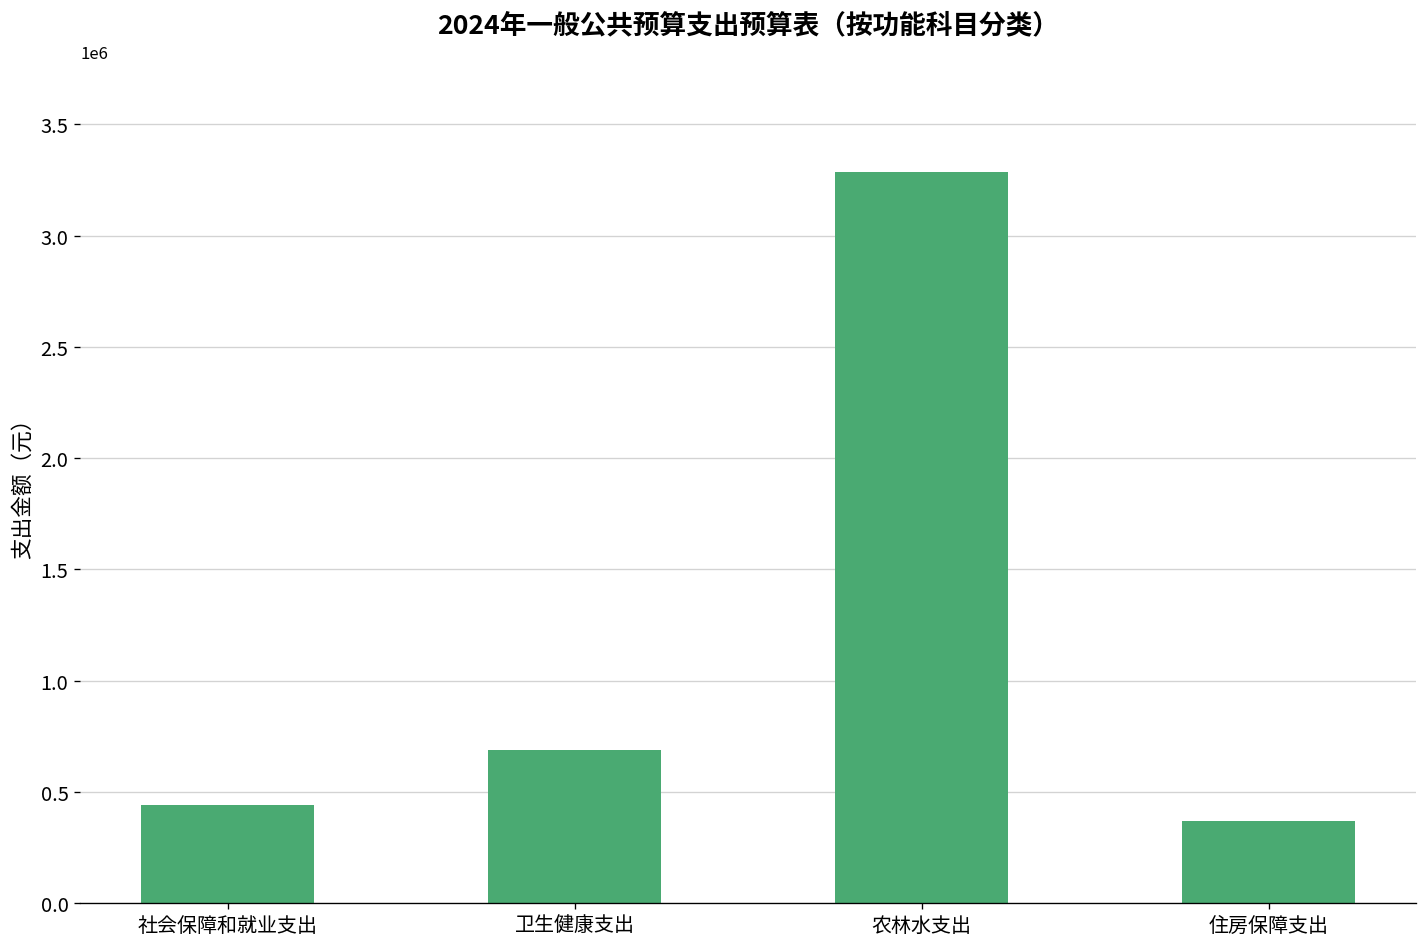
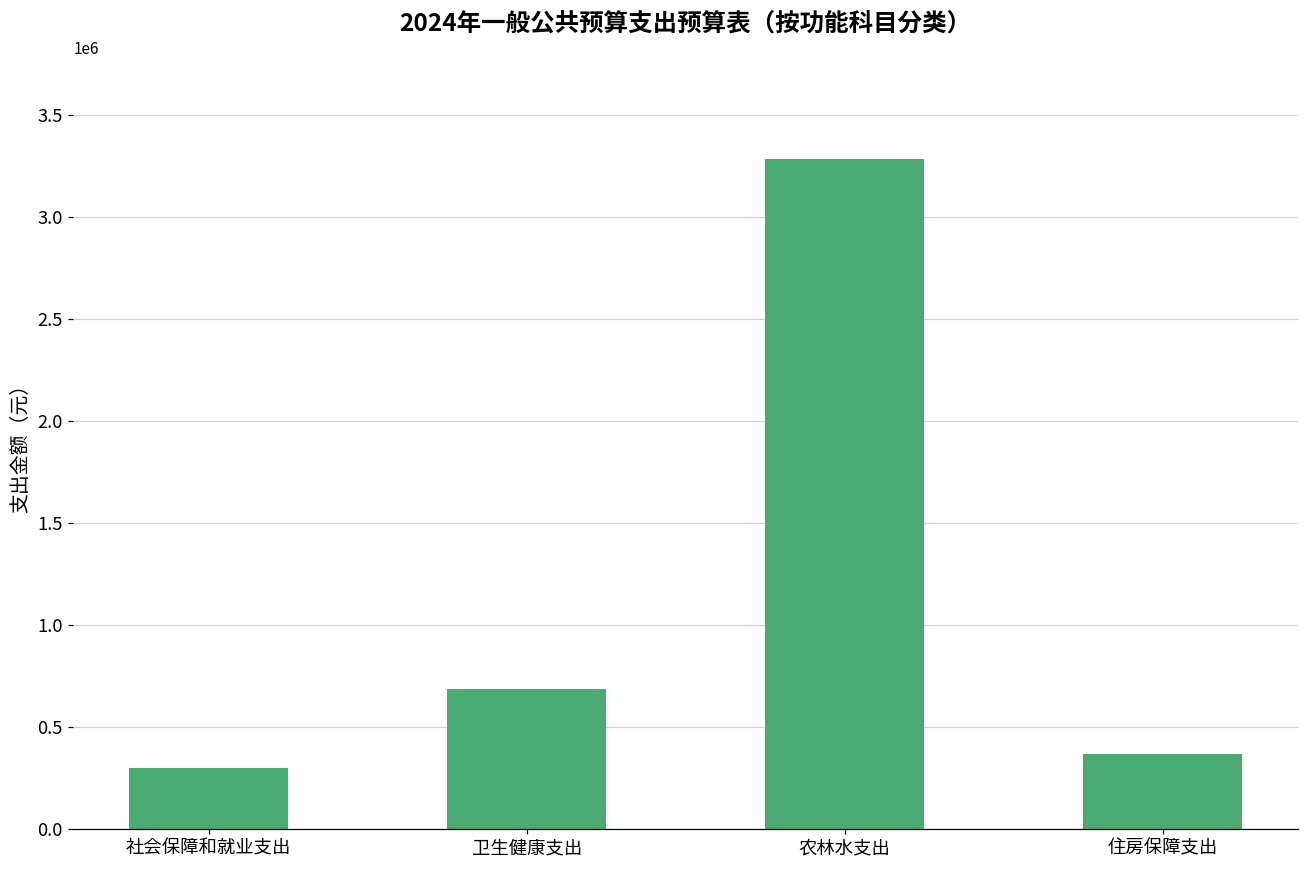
  {
-   "社会保障和就业支出": 440000,
+   "社会保障和就业支出": 300000,
    "卫生健康支出": 690000,
    "农林水支出": 3290000,
    "住房保障支出": 370000
  }
